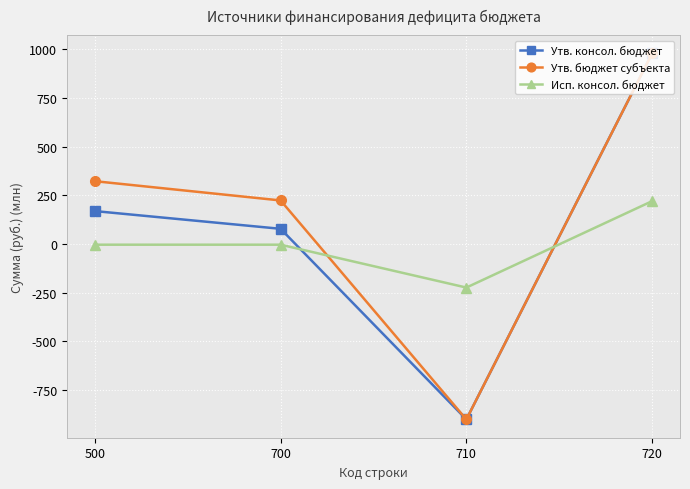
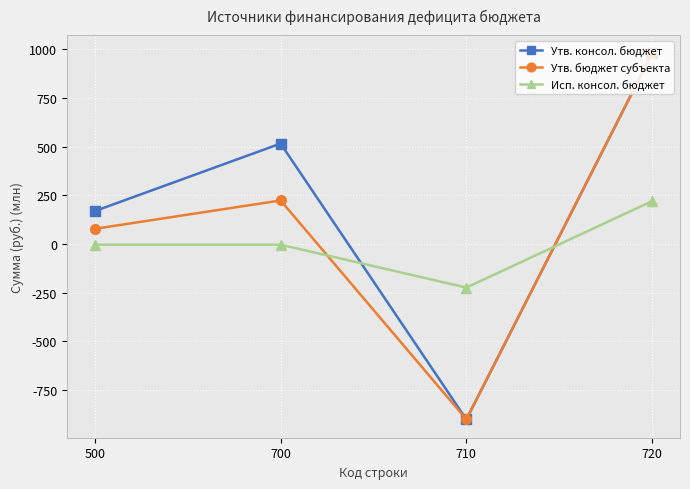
  {
    "Утв. консол. бюджет": {
      "500": 170,
-     "700": 80
+     "700": 520
    },
    "Утв. бюджет субъекта": {
-     "500": 320,
+     "500": 80,
      "700": 220
    },
    "Исп. консол. бюджет": {
      "500": 0,
      "700": 0,
      "710": -220,
      "720": 220
    }
  }
